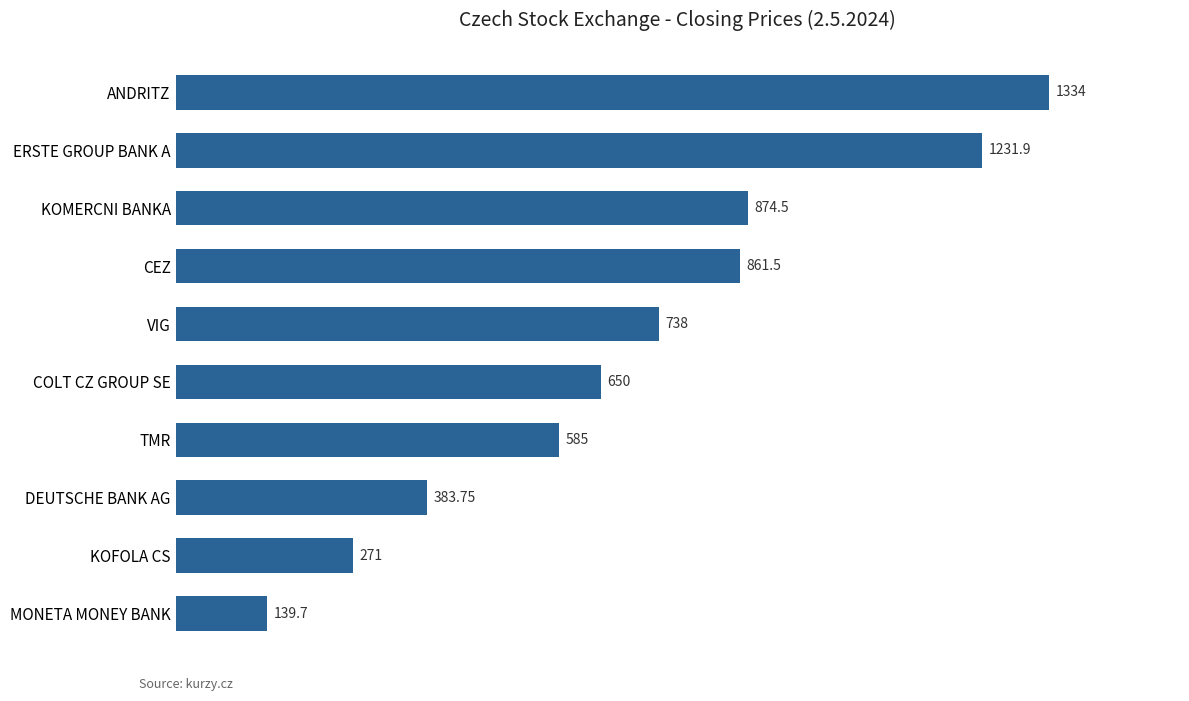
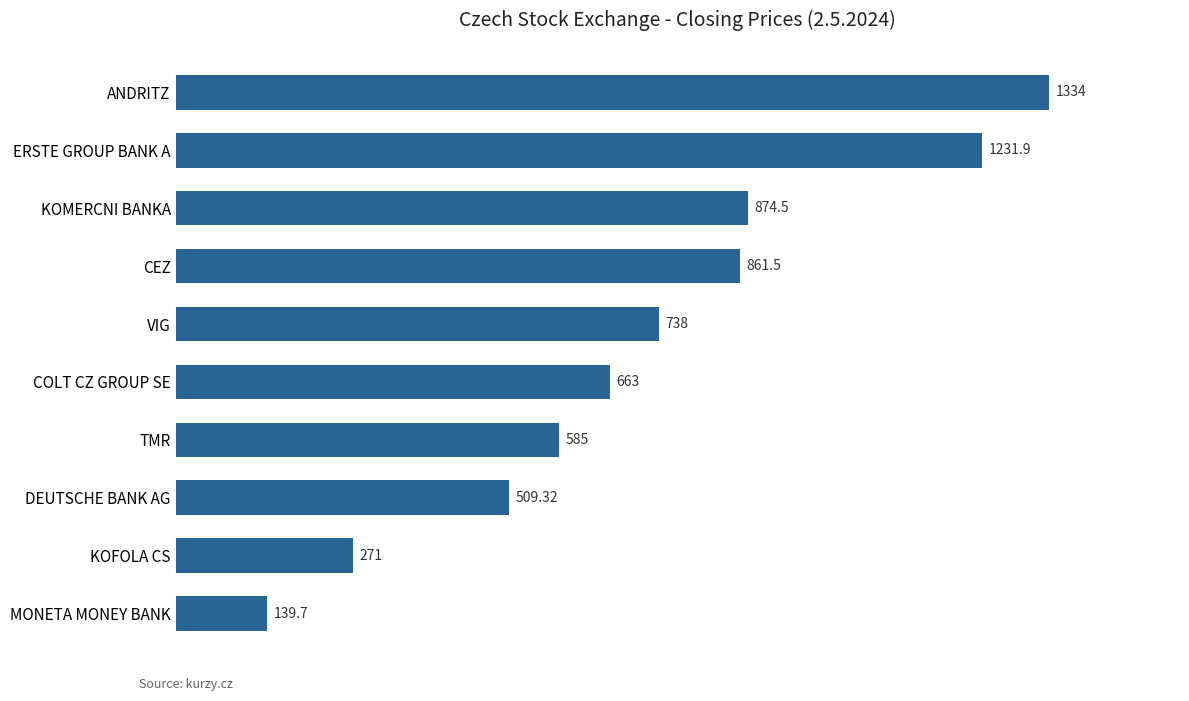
  {
    "ANDRITZ": 1334,
    "ERSTE GROUP BANK A": 1231.9,
    "KOMERCNI BANKA": 874.5,
    "CEZ": 861.5,
    "VIG": 738,
-   "COLT CZ GROUP SE": 650,
+   "COLT CZ GROUP SE": 663,
    "TMR": 585,
-   "DEUTSCHE BANK AG": 383.75,
+   "DEUTSCHE BANK AG": 509.32,
    "KOFOLA CS": 271,
    "MONETA MONEY BANK": 139.7
  }
